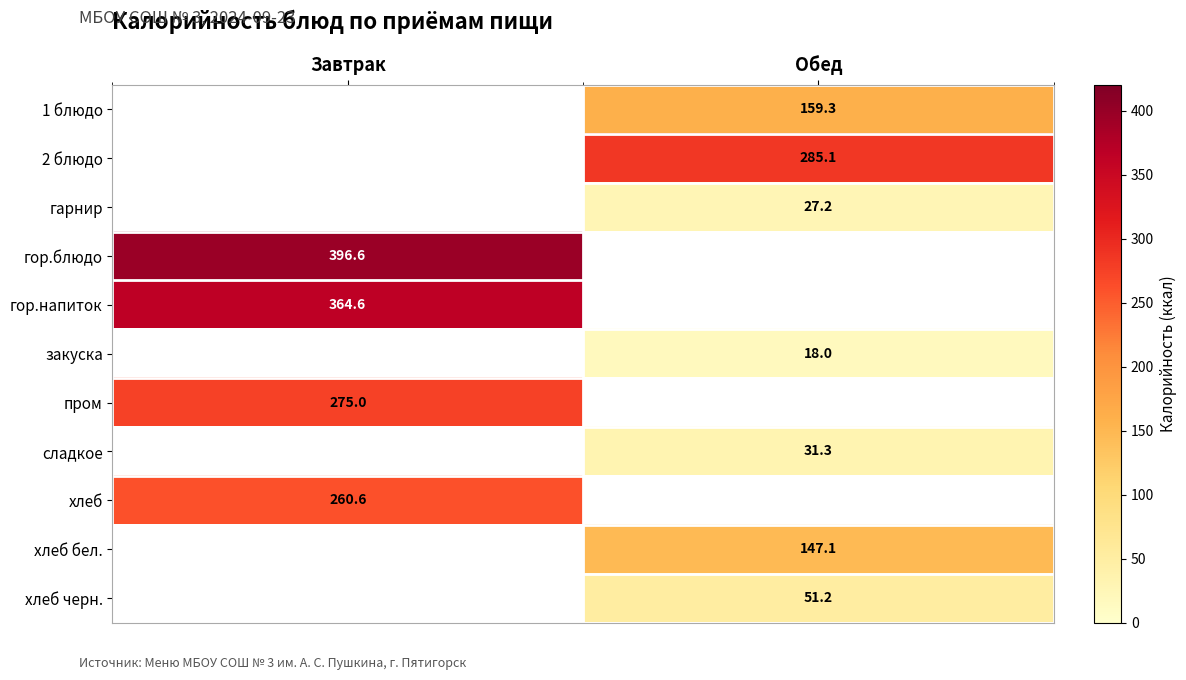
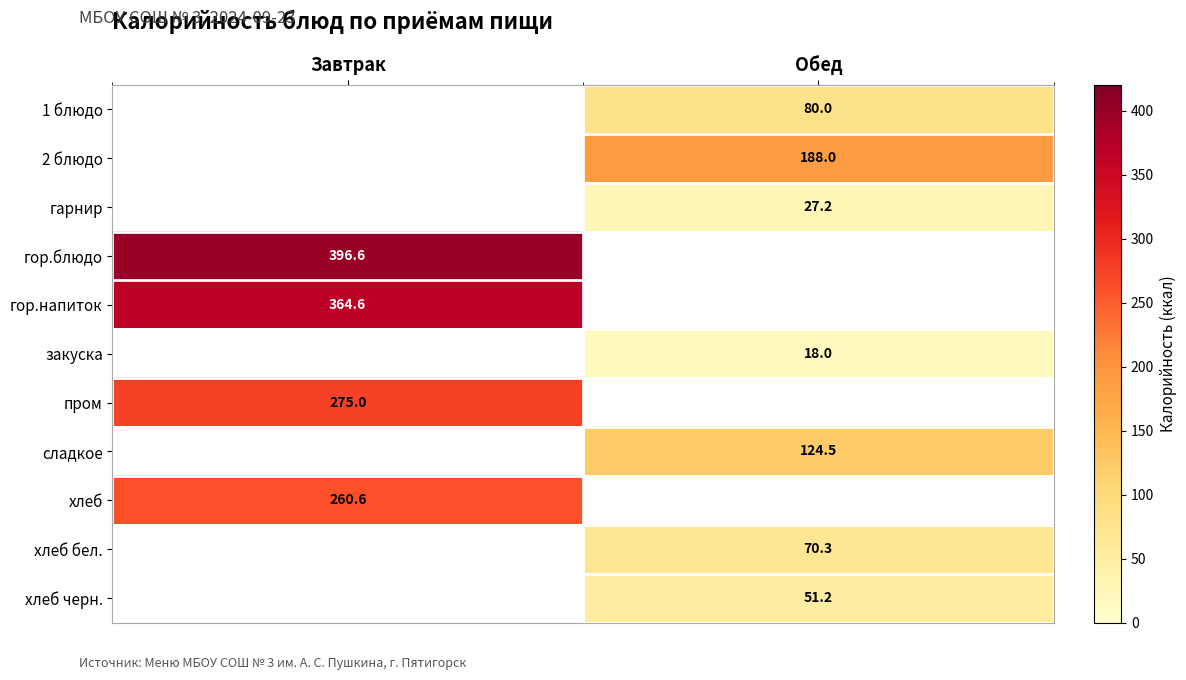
  {
    "1 блюдо": {
-     "Обед": 159.3
+     "Обед": 80.0
    },
    "2 блюдо": {
-     "Обед": 285.1
+     "Обед": 188.0
    },
    "гарнир": {
      "Обед": 27.2
    },
    "гор.блюдо": {
      "Завтрак": 396.6
    },
    "гор.напиток": {
      "Завтрак": 364.6
    },
    "закуска": {
      "Обед": 18.0
    },
    "пром": {
      "Завтрак": 275.0
    },
    "сладкое": {
-     "Обед": 31.3
+     "Обед": 124.5
    },
    "хлеб": {
      "Завтрак": 260.6
    },
    "хлеб бел.": {
-     "Обед": 147.1
+     "Обед": 70.3
    },
    "хлеб черн.": {
      "Обед": 51.2
    }
  }
